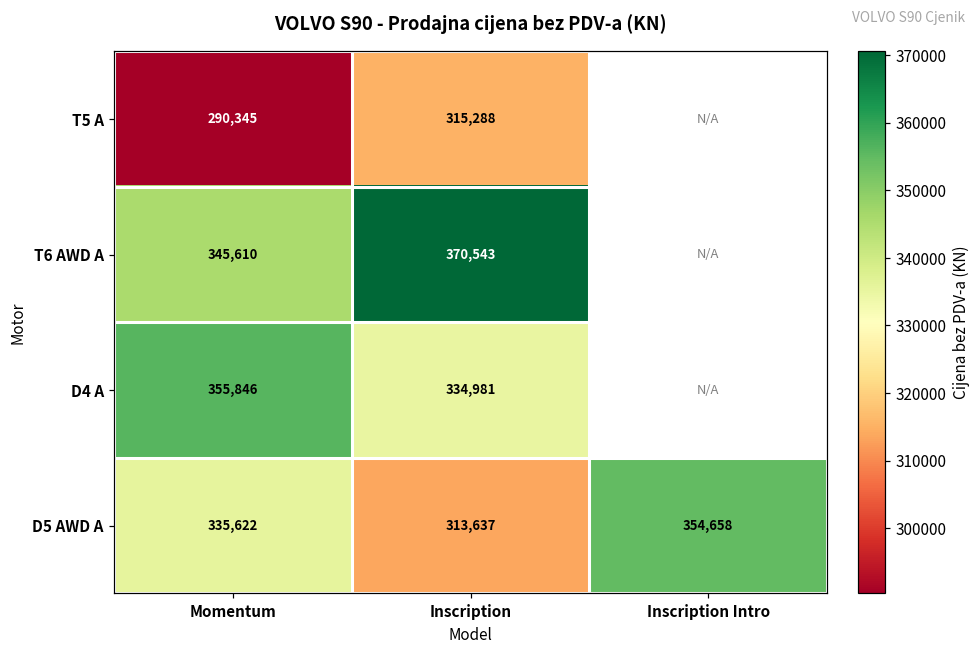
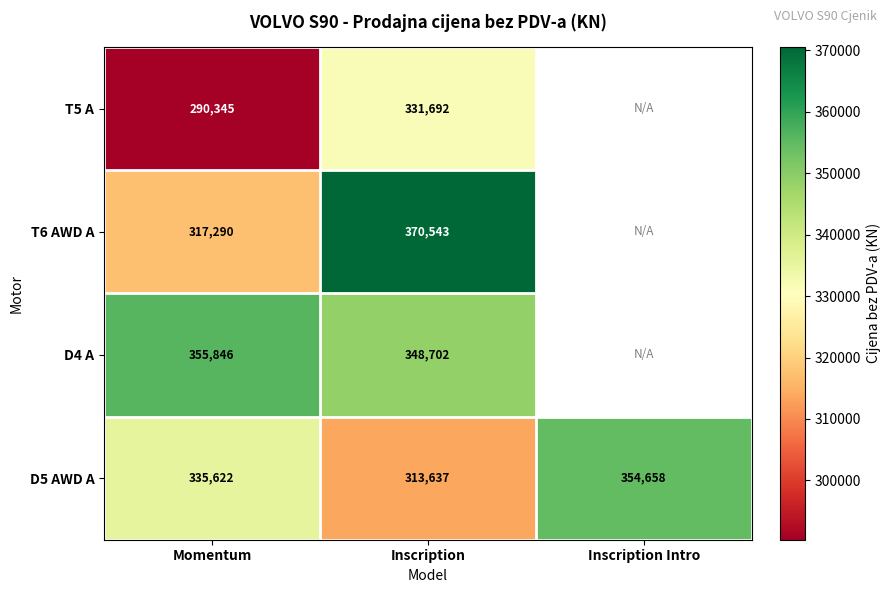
  {
    "T5 A": {
      "Momentum": "290,345",
-     "Inscription": "315,288"
+     "Inscription": "331,692"
    },
    "T6 AWD A": {
-     "Momentum": "345,610",
+     "Momentum": "317,290",
      "Inscription": "370,543"
    },
    "D4 A": {
      "Momentum": "355,846",
-     "Inscription": "334,981"
+     "Inscription": "348,702"
    },
    "D5 AWD A": {
      "Momentum": "335,622",
      "Inscription": "313,637",
      "Inscription Intro": "354,658"
    }
  }
